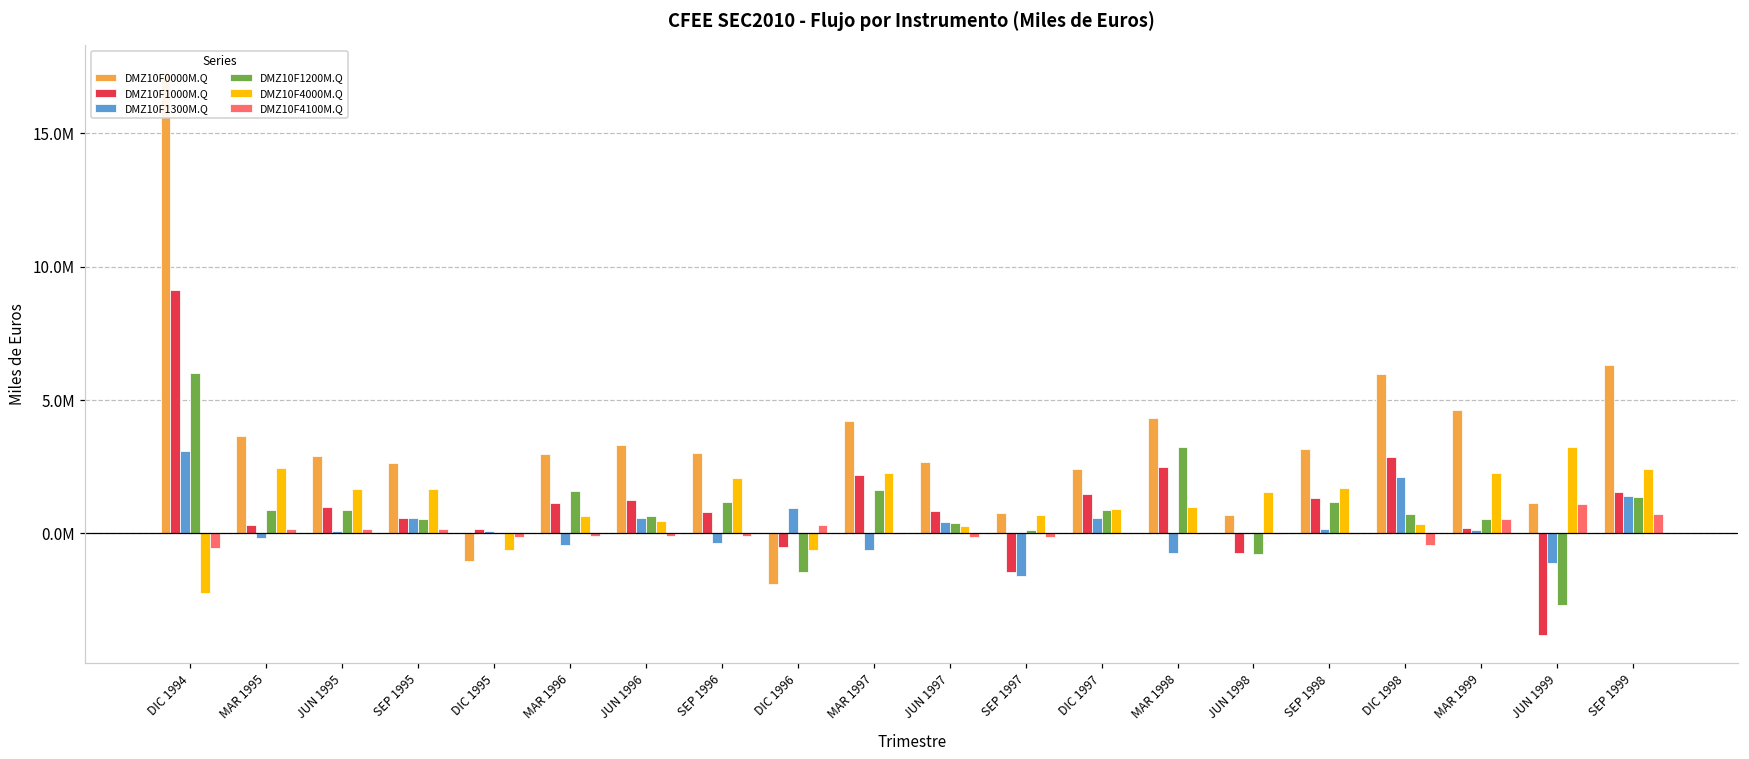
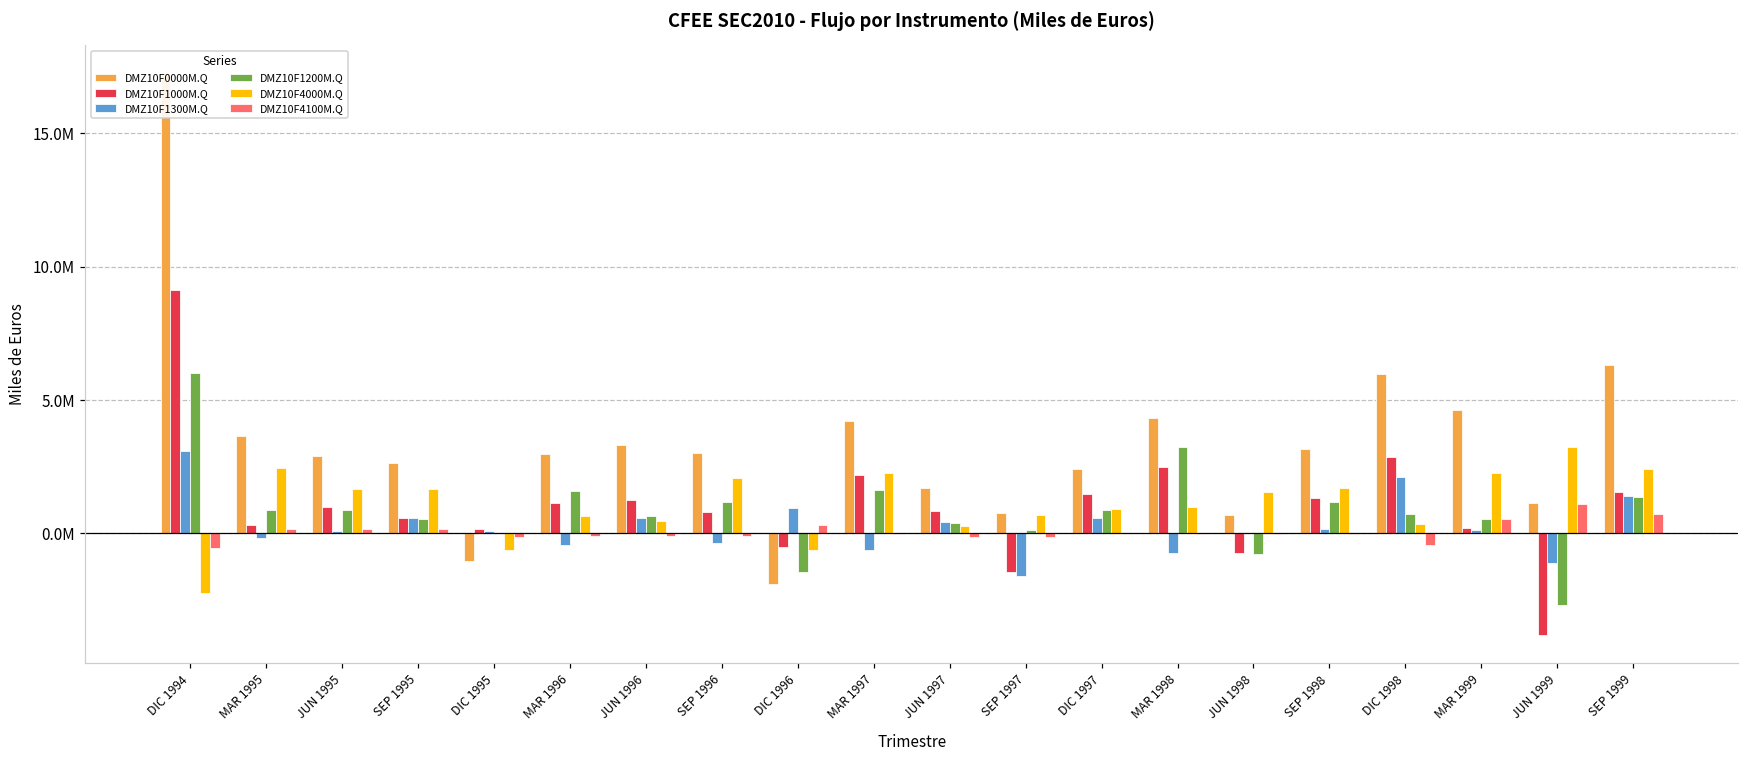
  {
    "DMZ10F0000M.Q": {
      "MAR 1995": 3700000,
      "JUN 1995": 2900000,
      "SEP 1995": 2600000,
      "DIC 1995": -1000000,
      "MAR 1996": 3000000,
      "JUN 1996": 3300000,
      "SEP 1996": 3000000,
      "DIC 1996": -1900000,
      "MAR 1997": 4200000,
-     "JUN 1997": 2700000,
+     "JUN 1997": 1700000,
      "SEP 1997": 800000,
      "DIC 1997": 2400000,
      "MAR 1998": 4300000,
      "JUN 1998": 700000,
      "SEP 1998": 3200000,
      "DIC 1998": 6000000,
      "MAR 1999": 4600000,
      "JUN 1999": 1100000,
      "SEP 1999": 6300000
    },
    "DMZ10F1000M.Q": {
      "DIC 1994": 9100000,
      "MAR 1995": 300000,
      "JUN 1995": 1000000,
      "SEP 1995": 600000,
      "DIC 1995": 200000,
      "MAR 1996": 1100000,
      "JUN 1996": 1200000,
      "SEP 1996": 800000,
      "DIC 1996": -500000,
      "MAR 1997": 2200000,
      "JUN 1997": 800000,
      "SEP 1997": -1400000,
      "DIC 1997": 1500000,
      "MAR 1998": 2500000,
      "JUN 1998": -700000,
      "SEP 1998": 1300000,
      "DIC 1998": 2900000,
      "MAR 1999": 200000,
      "JUN 1999": -3800000,
      "SEP 1999": 1500000
    },
    "DMZ10F1300M.Q": {
      "DIC 1994": 3100000,
      "MAR 1995": -200000,
      "JUN 1995": 100000,
      "SEP 1995": 600000,
      "DIC 1995": 100000,
      "MAR 1996": -400000,
      "JUN 1996": 600000,
      "SEP 1996": -400000,
      "DIC 1996": 1000000,
      "MAR 1997": -600000,
      "JUN 1997": 400000,
      "SEP 1997": -1600000,
      "DIC 1997": 600000,
      "MAR 1998": -700000,
      "SEP 1998": 200000,
      "DIC 1998": 2100000,
      "MAR 1999": 100000,
      "JUN 1999": -1100000,
      "SEP 1999": 1400000
    },
    "DMZ10F1200M.Q": {
      "DIC 1994": 6000000,
      "MAR 1995": 900000,
      "JUN 1995": 900000,
      "SEP 1995": 600000,
      "MAR 1996": 1600000,
      "JUN 1996": 700000,
      "SEP 1996": 1200000,
      "DIC 1996": -1400000,
      "MAR 1997": 1600000,
      "JUN 1997": 400000,
      "SEP 1997": 100000,
      "DIC 1997": 900000,
      "MAR 1998": 3200000,
      "JUN 1998": -800000,
      "SEP 1998": 1200000,
      "DIC 1998": 700000,
      "MAR 1999": 500000,
      "JUN 1999": -2700000,
      "SEP 1999": 1400000
    },
    "DMZ10F4000M.Q": {
      "DIC 1994": -2200000,
      "MAR 1995": 2500000,
      "JUN 1995": 1700000,
      "SEP 1995": 1700000,
      "DIC 1995": -600000,
      "MAR 1996": 700000,
      "JUN 1996": 500000,
      "SEP 1996": 2100000,
      "DIC 1996": -600000,
      "MAR 1997": 2300000,
      "JUN 1997": 300000,
      "SEP 1997": 700000,
      "DIC 1997": 900000,
      "MAR 1998": 1000000,
      "JUN 1998": 1500000,
      "SEP 1998": 1700000,
      "DIC 1998": 300000,
      "MAR 1999": 2300000,
      "JUN 1999": 3200000,
      "SEP 1999": 2400000
    },
    "DMZ10F4100M.Q": {
      "DIC 1994": -600000,
      "MAR 1995": 200000,
      "JUN 1995": 200000,
      "SEP 1995": 100000,
      "DIC 1995": -100000,
      "MAR 1996": -100000,
      "JUN 1996": -100000,
      "SEP 1996": -100000,
      "DIC 1996": 300000,
      "JUN 1997": -100000,
      "SEP 1997": -100000,
      "DIC 1998": -400000,
      "MAR 1999": 500000,
      "JUN 1999": 1100000,
      "SEP 1999": 700000
    }
  }
